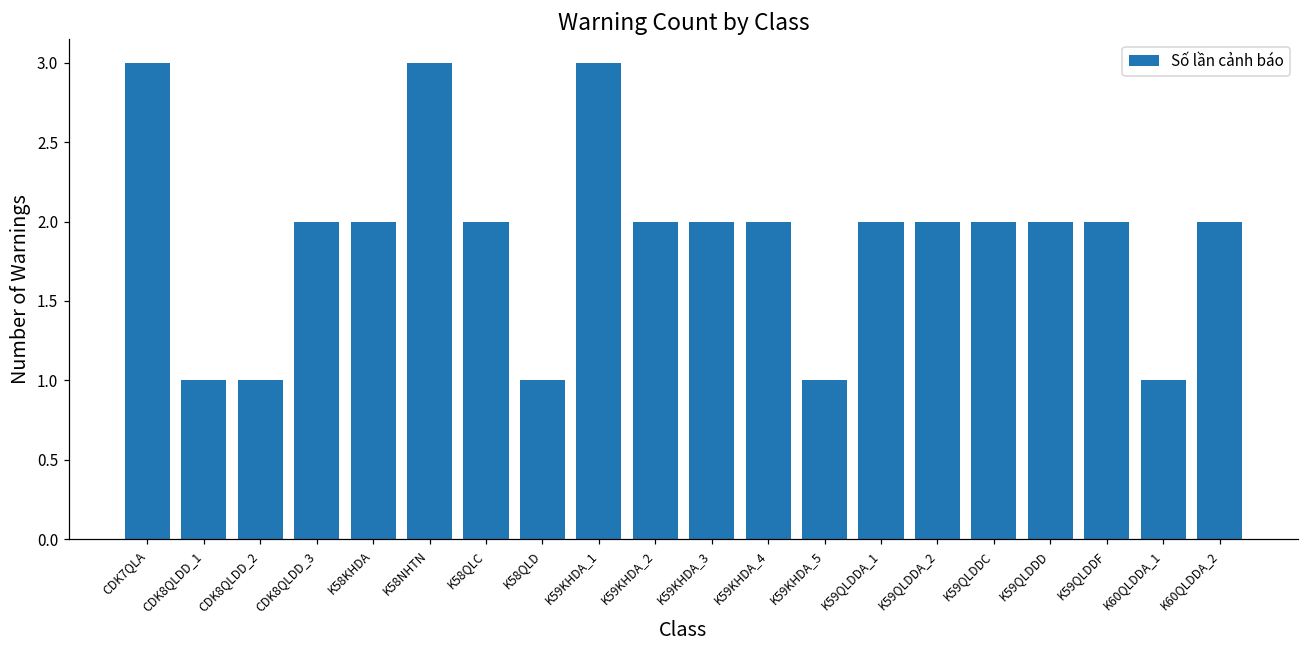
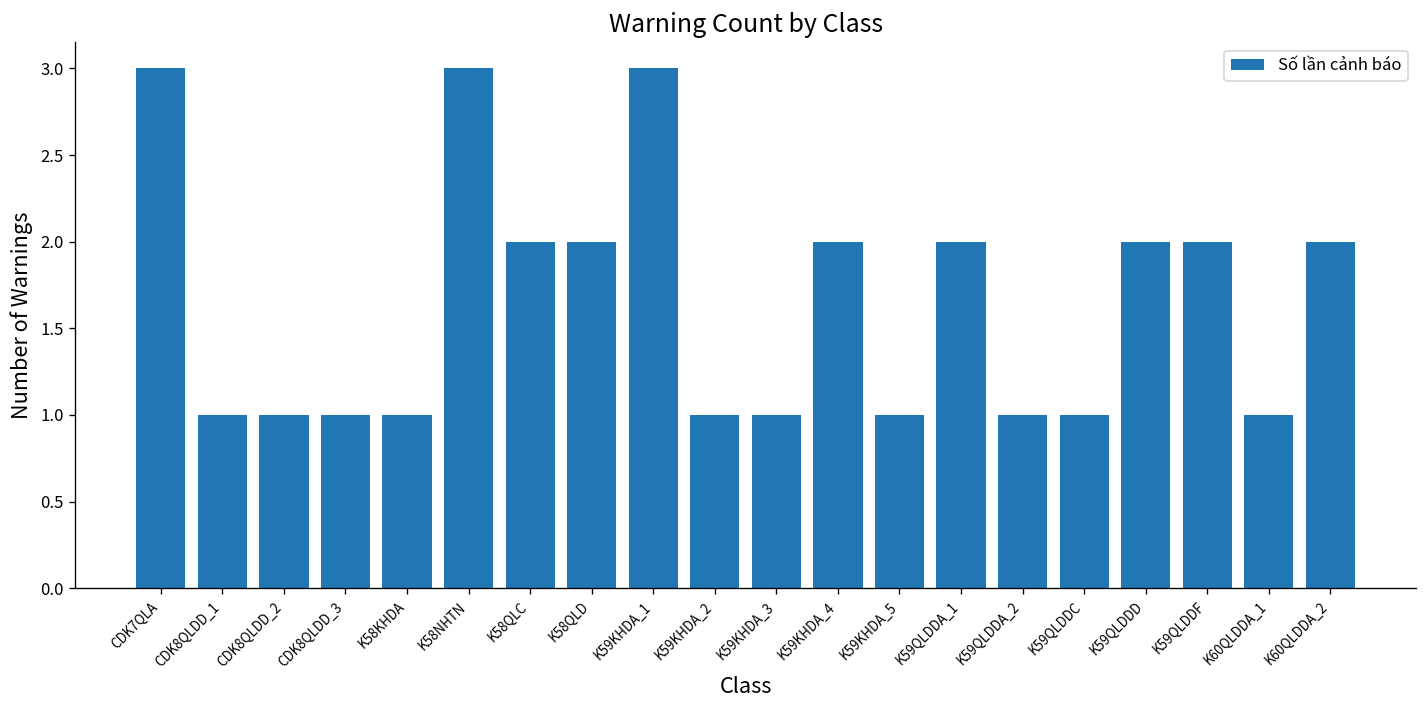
  {
    "CDK7QLA": 3,
    "CDK8QLDD_1": 1,
    "CDK8QLDD_2": 1,
-   "CDK8QLDD_3": 2,
-   "K58KHDA": 2,
+   "CDK8QLDD_3": 1,
+   "K58KHDA": 1,
    "K58NHTN": 3,
    "K58QLC": 2,
-   "K58QLD": 1,
+   "K58QLD": 2,
    "K59KHDA_1": 3,
-   "K59KHDA_2": 2,
-   "K59KHDA_3": 2,
+   "K59KHDA_2": 1,
+   "K59KHDA_3": 1,
    "K59KHDA_4": 2,
    "K59KHDA_5": 1,
    "K59QLDDA_1": 2,
-   "K59QLDDA_2": 2,
-   "K59QLDDC": 2,
+   "K59QLDDA_2": 1,
+   "K59QLDDC": 1,
    "K59QLDDD": 2,
    "K59QLDDF": 2,
    "K60QLDDA_1": 1,
    "K60QLDDA_2": 2
  }
